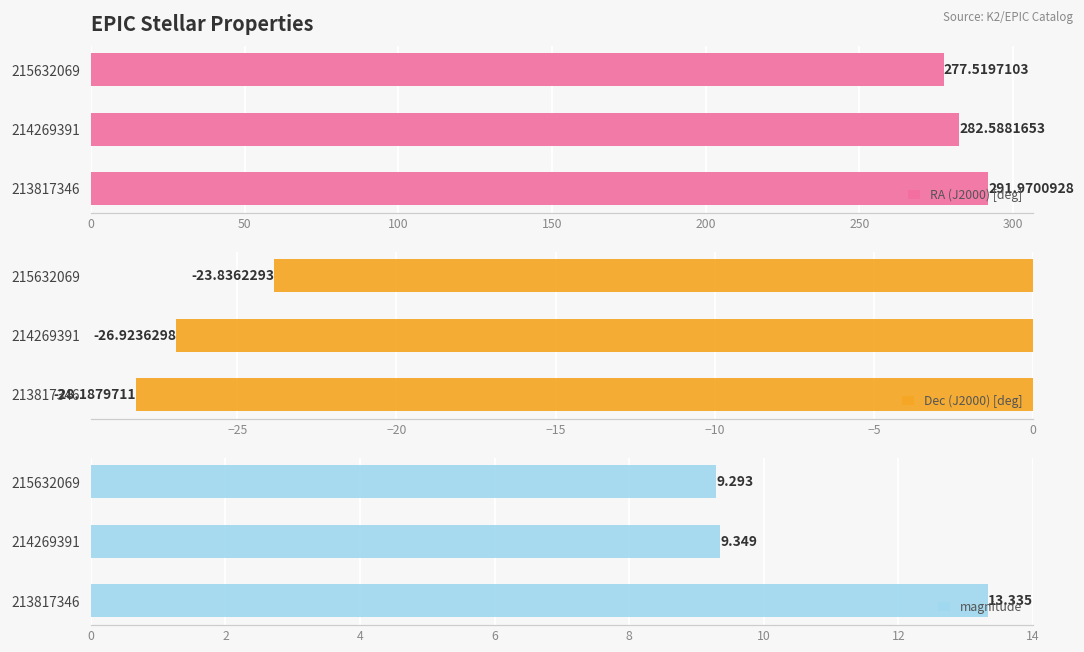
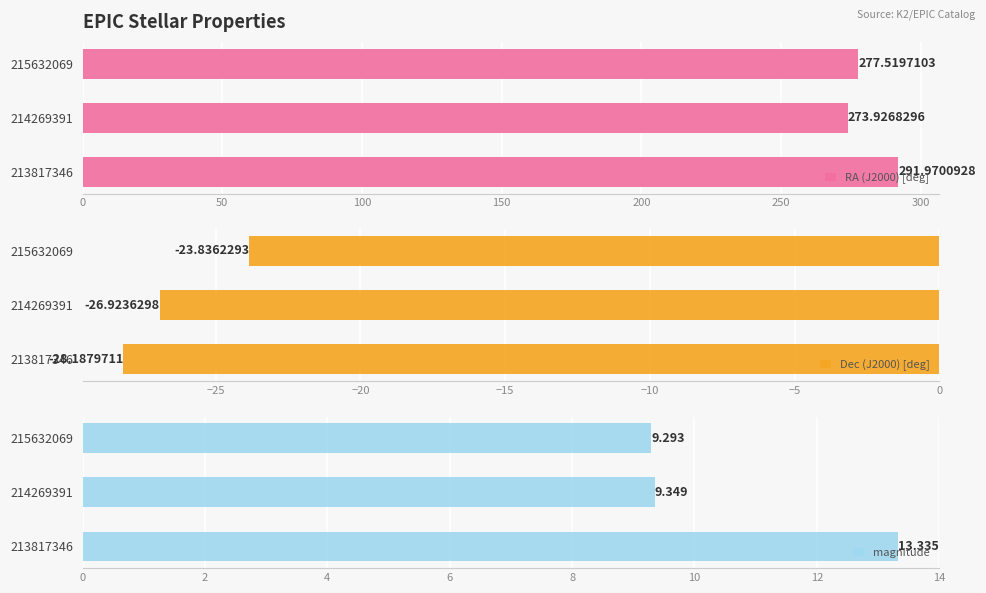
  {
    "EPIC Stellar Properties": {
      "215632069": 277.5197103,
-     "214269391": 282.5881653,
+     "214269391": 273.9268296,
      "213817346": 291.9700928
    }
  }
